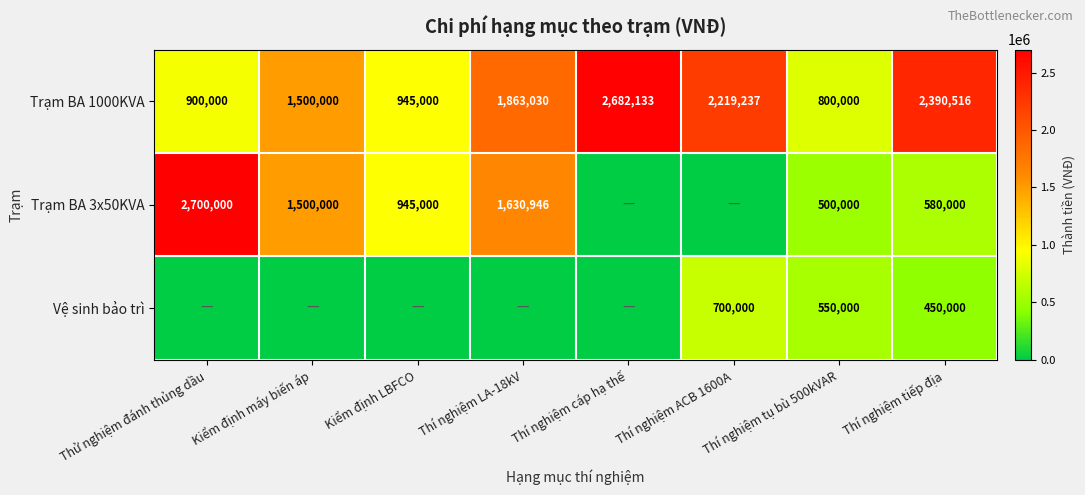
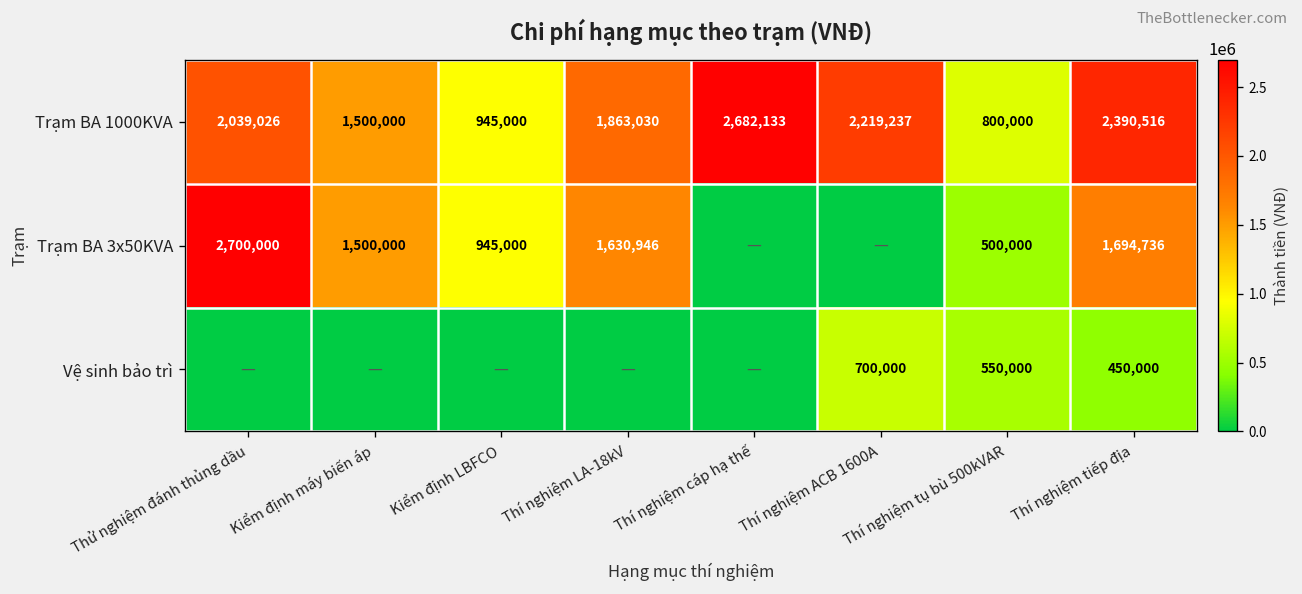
  {
    "Trạm BA 1000KVA": {
-     "Thử nghiệm đánh thủng dầu": "900,000",
+     "Thử nghiệm đánh thủng dầu": "2,039,026",
      "Kiểm định máy biến áp": "1,500,000",
      "Kiểm định LBFCO": "945,000",
      "Thí nghiệm LA-18kV": "1,863,030",
      "Thí nghiệm cáp hạ thế": "2,682,133",
      "Thí nghiệm ACB 1600A": "2,219,237",
      "Thí nghiệm tụ bù 500kVAR": "800,000",
      "Thí nghiệm tiếp địa": "2,390,516"
    },
    "Trạm BA 3x50KVA": {
      "Thử nghiệm đánh thủng dầu": "2,700,000",
      "Kiểm định máy biến áp": "1,500,000",
      "Kiểm định LBFCO": "945,000",
      "Thí nghiệm LA-18kV": "1,630,946",
      "Thí nghiệm tụ bù 500kVAR": "500,000",
-     "Thí nghiệm tiếp địa": "580,000"
+     "Thí nghiệm tiếp địa": "1,694,736"
    },
    "Vệ sinh bảo trì": {
      "Thí nghiệm ACB 1600A": "700,000",
      "Thí nghiệm tụ bù 500kVAR": "550,000",
      "Thí nghiệm tiếp địa": "450,000"
    }
  }
